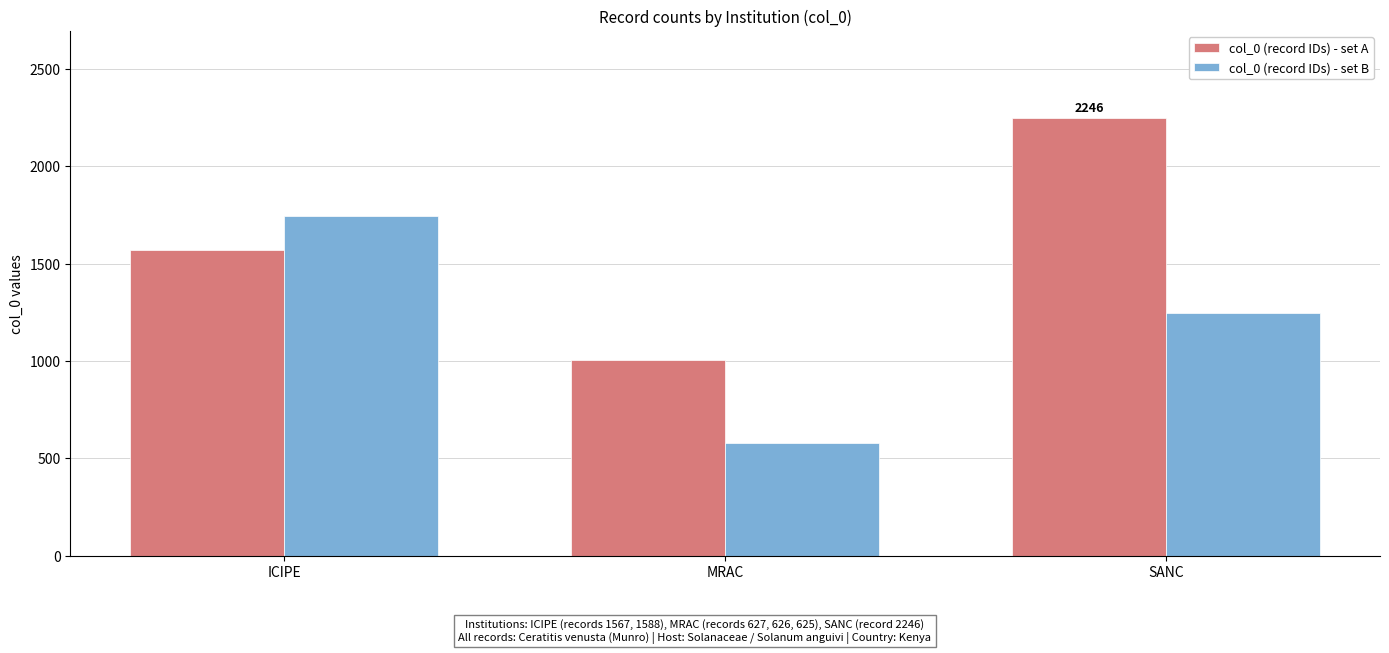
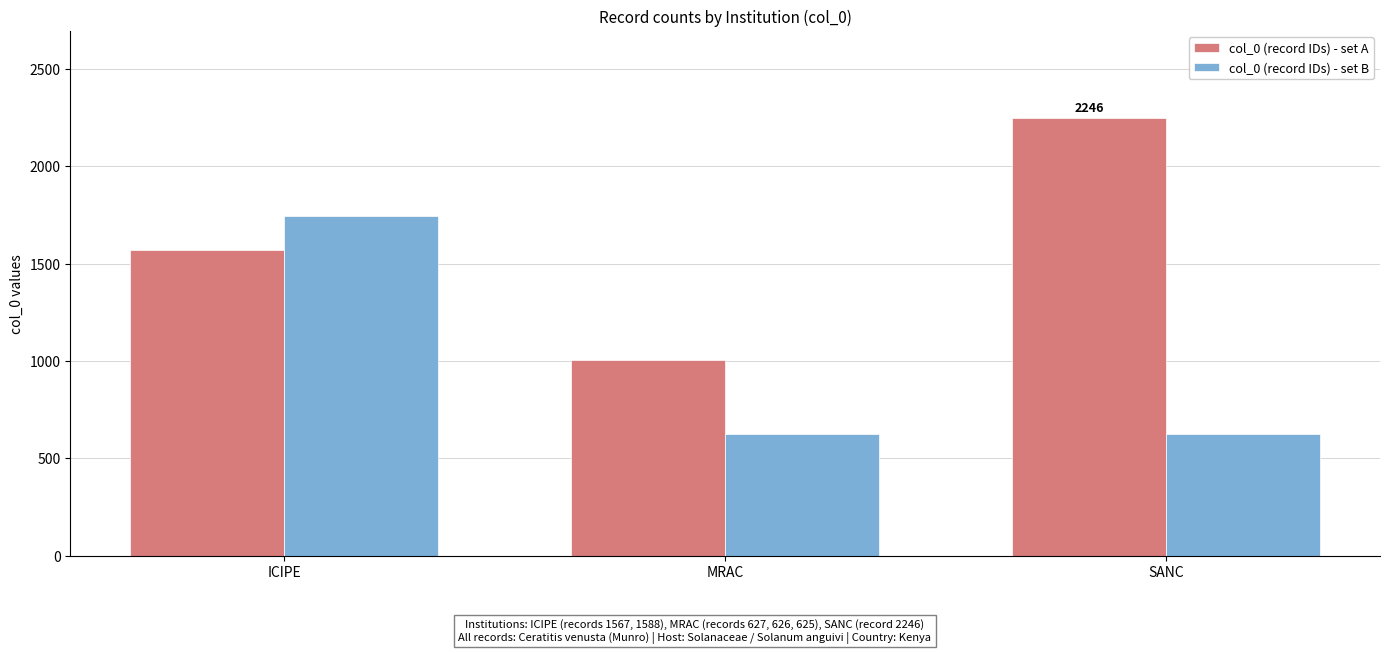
  {
    "col_0 (record IDs) - set A": {
      "SANC": 2246
    },
    "col_0 (record IDs) - set B": {
      "ICIPE": 1740,
-     "MRAC": 580,
-     "SANC": 1250
+     "MRAC": 630,
+     "SANC": 630
    }
  }
